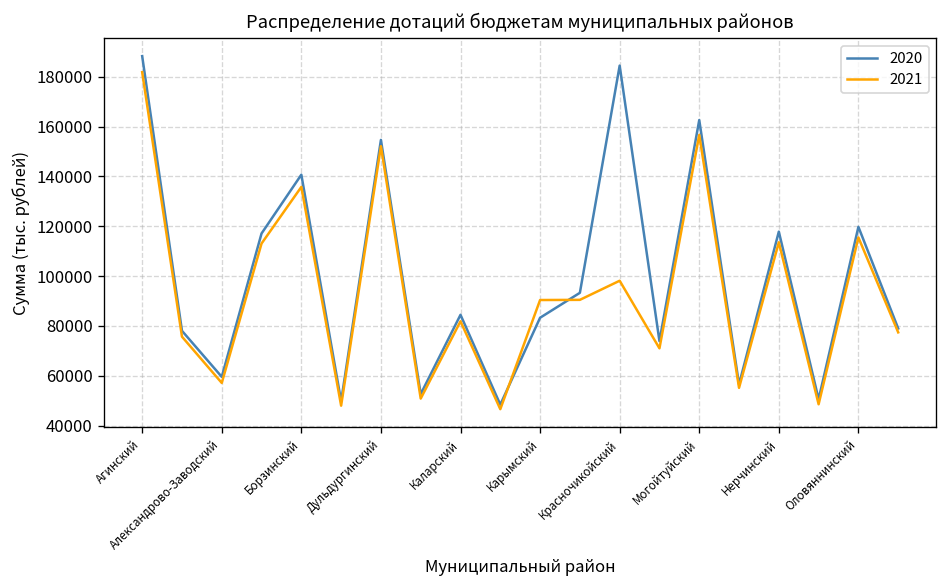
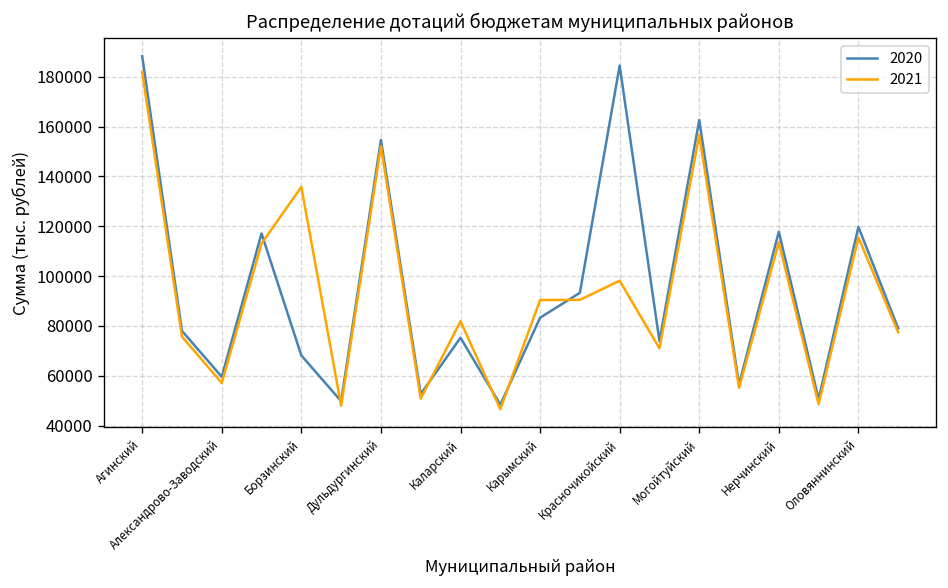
  {
    "2020": {
      "Агинский": 188000,
      "Александрово-Заводский": 60000,
-     "Борзинский": 141000,
+     "Борзинский": 68000,
      "Дульдургинский": 155000,
-     "Каларский": 84000,
+     "Каларский": 75000,
      "Карымский": 83000,
      "Красночикойский": 184000,
      "Могойтуйский": 163000,
      "Нерчинский": 118000,
      "Оловяннинский": 120000
    },
    "2021": {
      "Агинский": 182000,
      "Александрово-Заводский": 57000,
      "Борзинский": 136000,
      "Дульдургинский": 152000,
      "Каларский": 82000,
      "Карымский": 90000,
      "Красночикойский": 98000,
      "Могойтуйский": 157000,
      "Нерчинский": 114000,
      "Оловяннинский": 116000
    }
  }
